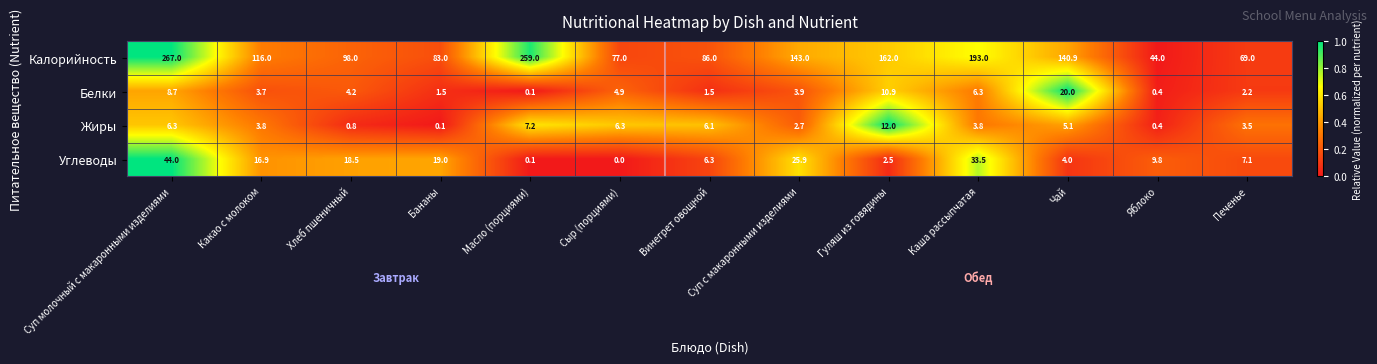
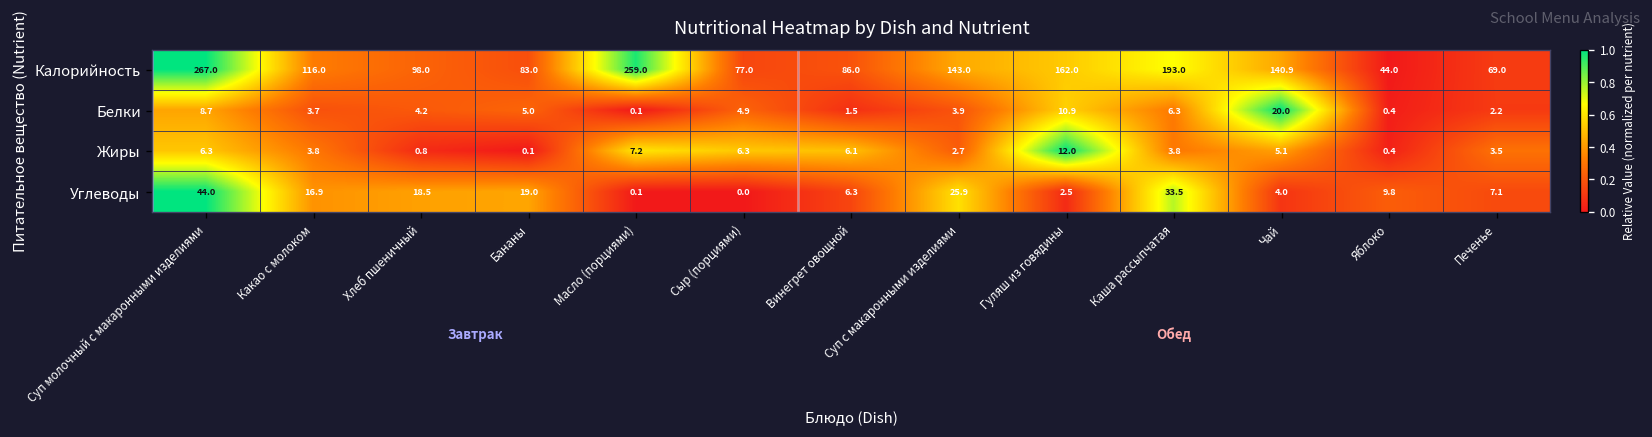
  {
    "Калорийность": {
      "Суп молочный с макаронными изделиями": 267.0,
      "Какао с молоком": 116.0,
      "Хлеб пшеничный": 98.0,
      "Бананы": 83.0,
      "Масло (порциями)": 259.0,
      "Сыр (порциями)": 77.0,
      "Винегрет овощной": 86.0,
      "Суп с макаронными изделиями": 143.0,
      "Гуляш из говядины": 162.0,
      "Каша рассыпчатая": 193.0,
      "Чай": 140.9,
      "Яблоко": 44.0,
      "Печенье": 69.0
    },
    "Белки": {
      "Суп молочный с макаронными изделиями": 8.7,
      "Какао с молоком": 3.7,
      "Хлеб пшеничный": 4.2,
-     "Бананы": 1.5,
+     "Бананы": 5.0,
      "Масло (порциями)": 0.1,
      "Сыр (порциями)": 4.9,
      "Винегрет овощной": 1.5,
      "Суп с макаронными изделиями": 3.9,
      "Гуляш из говядины": 10.9,
      "Каша рассыпчатая": 6.3,
      "Чай": 20.0,
      "Яблоко": 0.4,
      "Печенье": 2.2
    },
    "Жиры": {
      "Суп молочный с макаронными изделиями": 6.3,
      "Какао с молоком": 3.8,
      "Хлеб пшеничный": 0.8,
      "Бананы": 0.1,
      "Масло (порциями)": 7.2,
      "Сыр (порциями)": 6.3,
      "Винегрет овощной": 6.1,
      "Суп с макаронными изделиями": 2.7,
      "Гуляш из говядины": 12.0,
      "Каша рассыпчатая": 3.8,
      "Чай": 5.1,
      "Яблоко": 0.4,
      "Печенье": 3.5
    },
    "Углеводы": {
      "Суп молочный с макаронными изделиями": 44.0,
      "Какао с молоком": 16.9,
      "Хлеб пшеничный": 18.5,
      "Бананы": 19.0,
      "Масло (порциями)": 0.1,
      "Сыр (порциями)": 0.0,
      "Винегрет овощной": 6.3,
      "Суп с макаронными изделиями": 25.9,
      "Гуляш из говядины": 2.5,
      "Каша рассыпчатая": 33.5,
      "Чай": 4.0,
      "Яблоко": 9.8,
      "Печенье": 7.1
    }
  }
